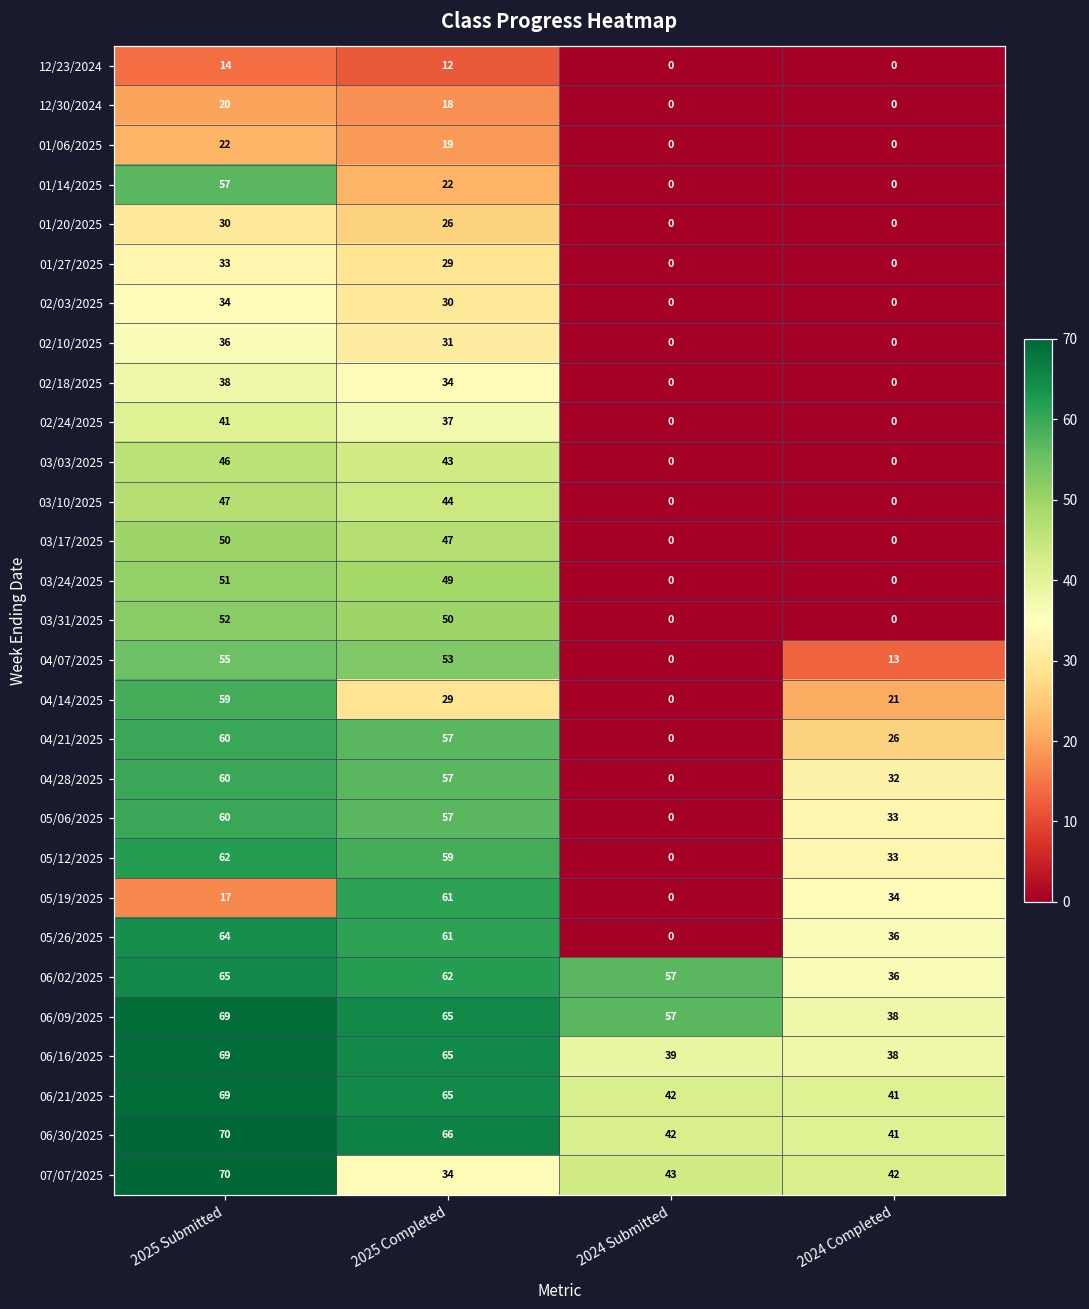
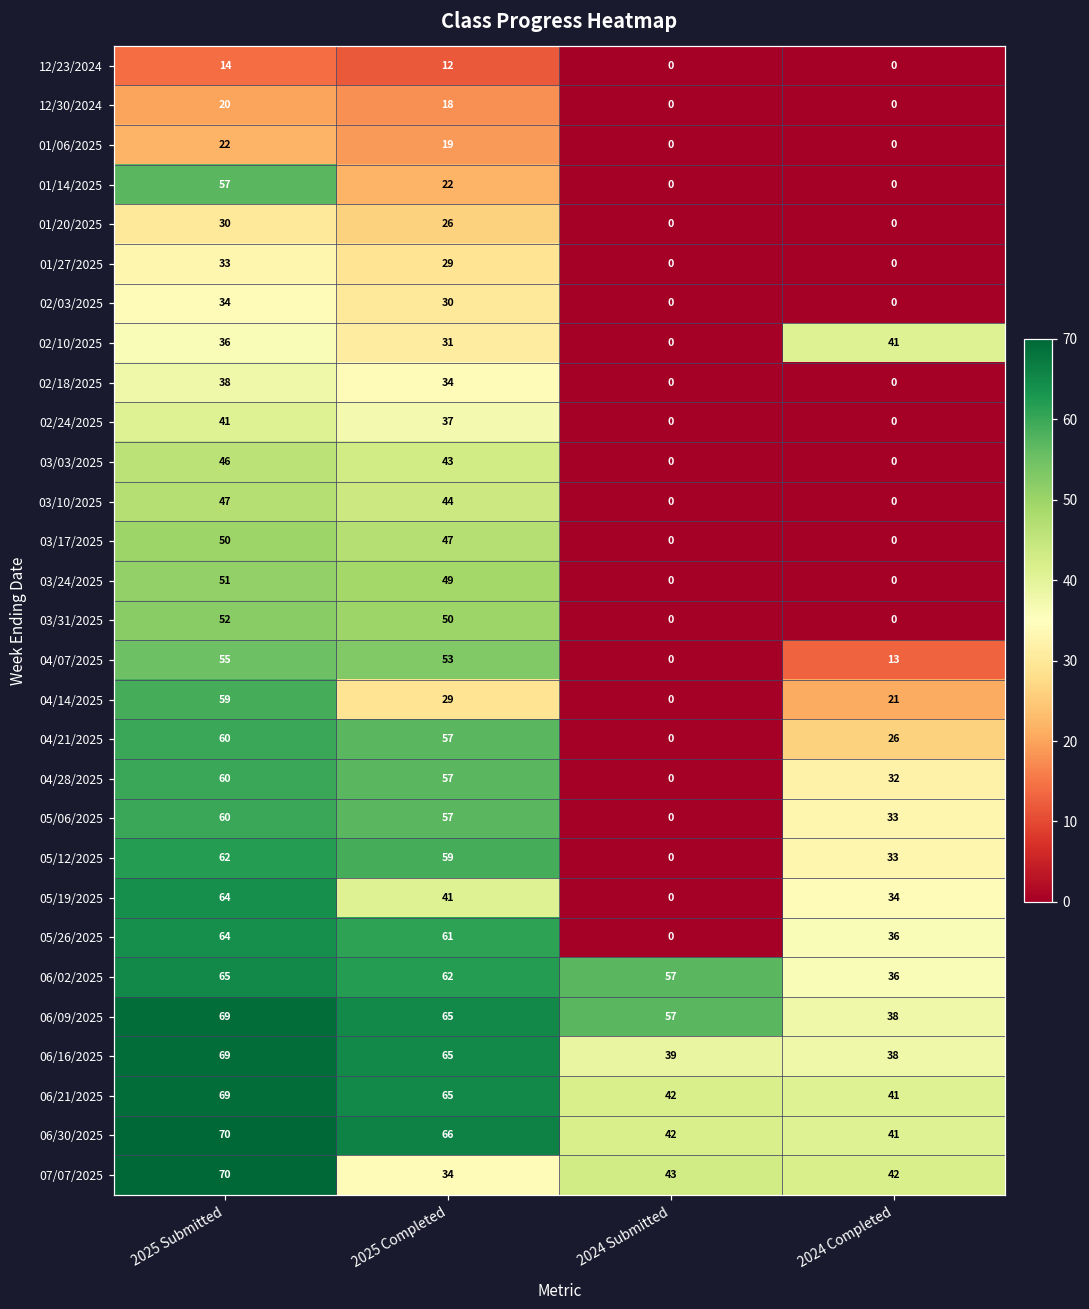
  {
    "12/23/2024": {
      "2025 Submitted": 14,
      "2025 Completed": 12,
      "2024 Submitted": 0,
      "2024 Completed": 0
    },
    "12/30/2024": {
      "2025 Submitted": 20,
      "2025 Completed": 18,
      "2024 Submitted": 0,
      "2024 Completed": 0
    },
    "01/06/2025": {
      "2025 Submitted": 22,
      "2025 Completed": 19,
      "2024 Submitted": 0,
      "2024 Completed": 0
    },
    "01/14/2025": {
      "2025 Submitted": 57,
      "2025 Completed": 22,
      "2024 Submitted": 0,
      "2024 Completed": 0
    },
    "01/20/2025": {
      "2025 Submitted": 30,
      "2025 Completed": 26,
      "2024 Submitted": 0,
      "2024 Completed": 0
    },
    "01/27/2025": {
      "2025 Submitted": 33,
      "2025 Completed": 29,
      "2024 Submitted": 0,
      "2024 Completed": 0
    },
    "02/03/2025": {
      "2025 Submitted": 34,
      "2025 Completed": 30,
      "2024 Submitted": 0,
      "2024 Completed": 0
    },
    "02/10/2025": {
      "2025 Submitted": 36,
      "2025 Completed": 31,
      "2024 Submitted": 0,
-     "2024 Completed": 0
+     "2024 Completed": 41
    },
    "02/18/2025": {
      "2025 Submitted": 38,
      "2025 Completed": 34,
      "2024 Submitted": 0,
      "2024 Completed": 0
    },
    "02/24/2025": {
      "2025 Submitted": 41,
      "2025 Completed": 37,
      "2024 Submitted": 0,
      "2024 Completed": 0
    },
    "03/03/2025": {
      "2025 Submitted": 46,
      "2025 Completed": 43,
      "2024 Submitted": 0,
      "2024 Completed": 0
    },
    "03/10/2025": {
      "2025 Submitted": 47,
      "2025 Completed": 44,
      "2024 Submitted": 0,
      "2024 Completed": 0
    },
    "03/17/2025": {
      "2025 Submitted": 50,
      "2025 Completed": 47,
      "2024 Submitted": 0,
      "2024 Completed": 0
    },
    "03/24/2025": {
      "2025 Submitted": 51,
      "2025 Completed": 49,
      "2024 Submitted": 0,
      "2024 Completed": 0
    },
    "03/31/2025": {
      "2025 Submitted": 52,
      "2025 Completed": 50,
      "2024 Submitted": 0,
      "2024 Completed": 0
    },
    "04/07/2025": {
      "2025 Submitted": 55,
      "2025 Completed": 53,
      "2024 Submitted": 0,
      "2024 Completed": 13
    },
    "04/14/2025": {
      "2025 Submitted": 59,
      "2025 Completed": 29,
      "2024 Submitted": 0,
      "2024 Completed": 21
    },
    "04/21/2025": {
      "2025 Submitted": 60,
      "2025 Completed": 57,
      "2024 Submitted": 0,
      "2024 Completed": 26
    },
    "04/28/2025": {
      "2025 Submitted": 60,
      "2025 Completed": 57,
      "2024 Submitted": 0,
      "2024 Completed": 32
    },
    "05/06/2025": {
      "2025 Submitted": 60,
      "2025 Completed": 57,
      "2024 Submitted": 0,
      "2024 Completed": 33
    },
    "05/12/2025": {
      "2025 Submitted": 62,
      "2025 Completed": 59,
      "2024 Submitted": 0,
      "2024 Completed": 33
    },
    "05/19/2025": {
-     "2025 Submitted": 17,
-     "2025 Completed": 61,
+     "2025 Submitted": 64,
+     "2025 Completed": 41,
      "2024 Submitted": 0,
      "2024 Completed": 34
    },
    "05/26/2025": {
      "2025 Submitted": 64,
      "2025 Completed": 61,
      "2024 Submitted": 0,
      "2024 Completed": 36
    },
    "06/02/2025": {
      "2025 Submitted": 65,
      "2025 Completed": 62,
      "2024 Submitted": 57,
      "2024 Completed": 36
    },
    "06/09/2025": {
      "2025 Submitted": 69,
      "2025 Completed": 65,
      "2024 Submitted": 57,
      "2024 Completed": 38
    },
    "06/16/2025": {
      "2025 Submitted": 69,
      "2025 Completed": 65,
      "2024 Submitted": 39,
      "2024 Completed": 38
    },
    "06/21/2025": {
      "2025 Submitted": 69,
      "2025 Completed": 65,
      "2024 Submitted": 42,
      "2024 Completed": 41
    },
    "06/30/2025": {
      "2025 Submitted": 70,
      "2025 Completed": 66,
      "2024 Submitted": 42,
      "2024 Completed": 41
    },
    "07/07/2025": {
      "2025 Submitted": 70,
      "2025 Completed": 34,
      "2024 Submitted": 43,
      "2024 Completed": 42
    }
  }
